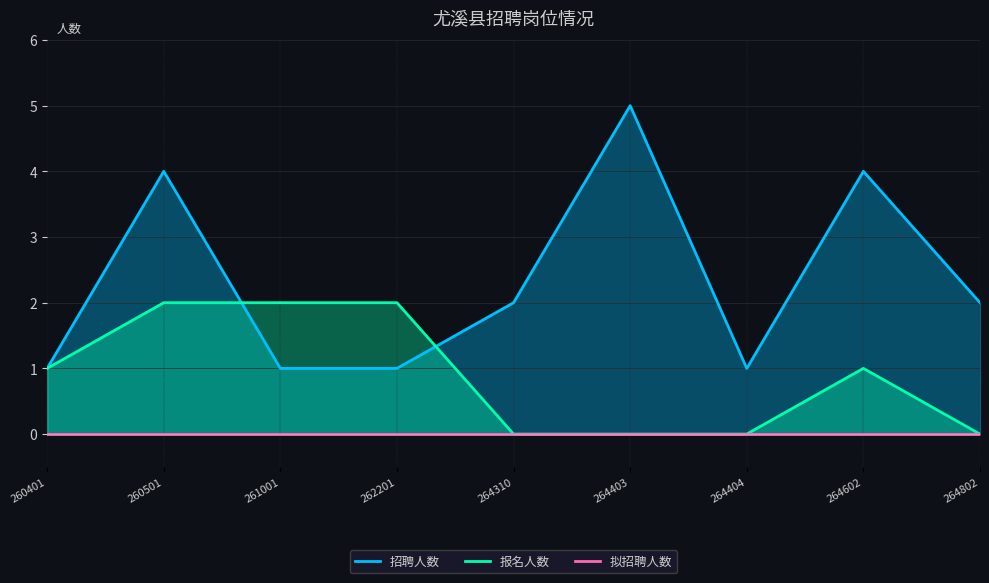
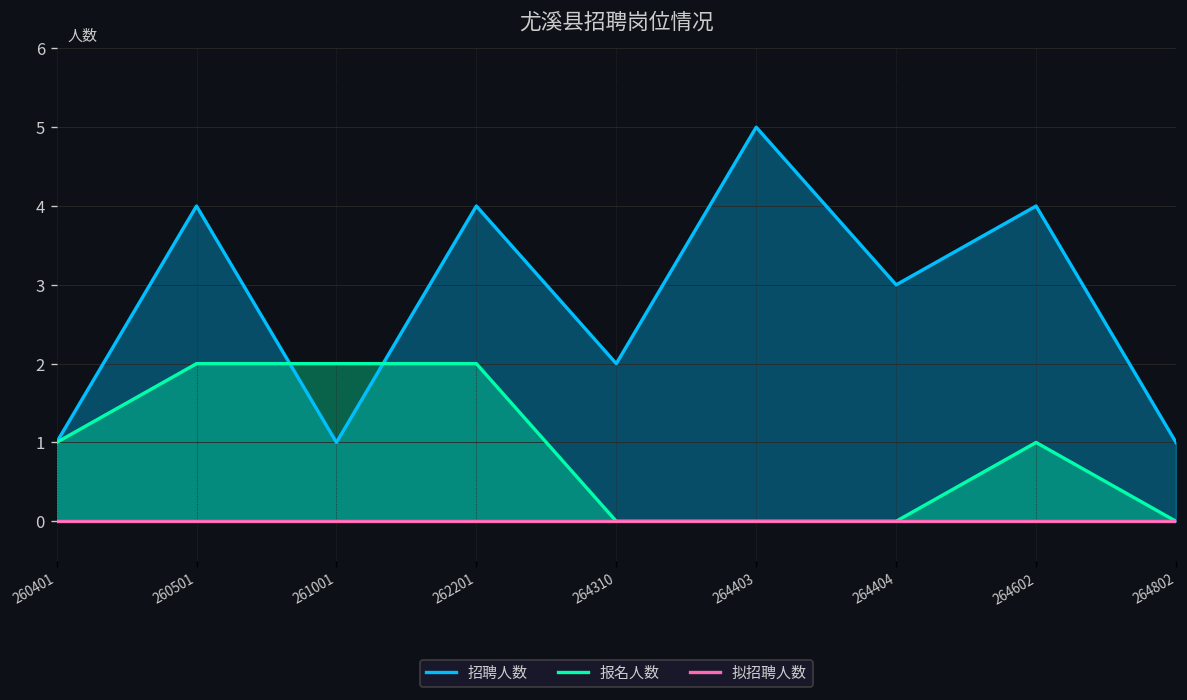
  {
    "招聘人数": {
      "260501": 4,
      "261001": 1,
-     "262201": 1,
+     "262201": 4,
      "264310": 2,
      "264403": 5,
-     "264404": 1,
+     "264404": 3,
      "264602": 4,
-     "264802": 2
+     "264802": 1
    },
    "报名人数": {
      "260501": 2,
      "261001": 2,
      "262201": 2,
      "264602": 1
    },
    "拟招聘人数": {
      "260401": 0,
      "260501": 0,
      "261001": 0,
      "262201": 0,
      "264602": 0
    }
  }
